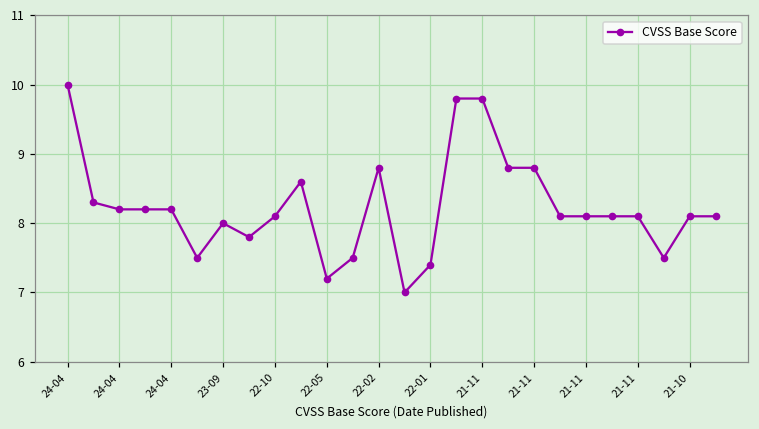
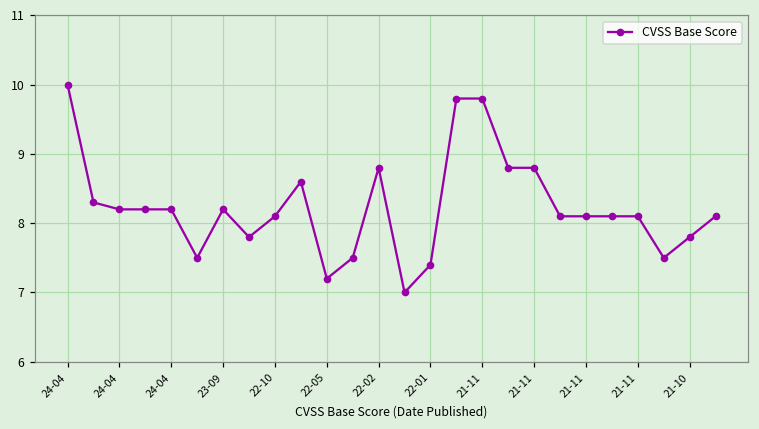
  {
-   "23-09": 8.0,
+   "23-09": 8.2,
    "22-10": 8.1,
    "22-05": 7.2,
    "22-02": 8.8,
    "22-01": 7.4,
-   "21-10": 8.1
+   "21-10": 7.8
  }
